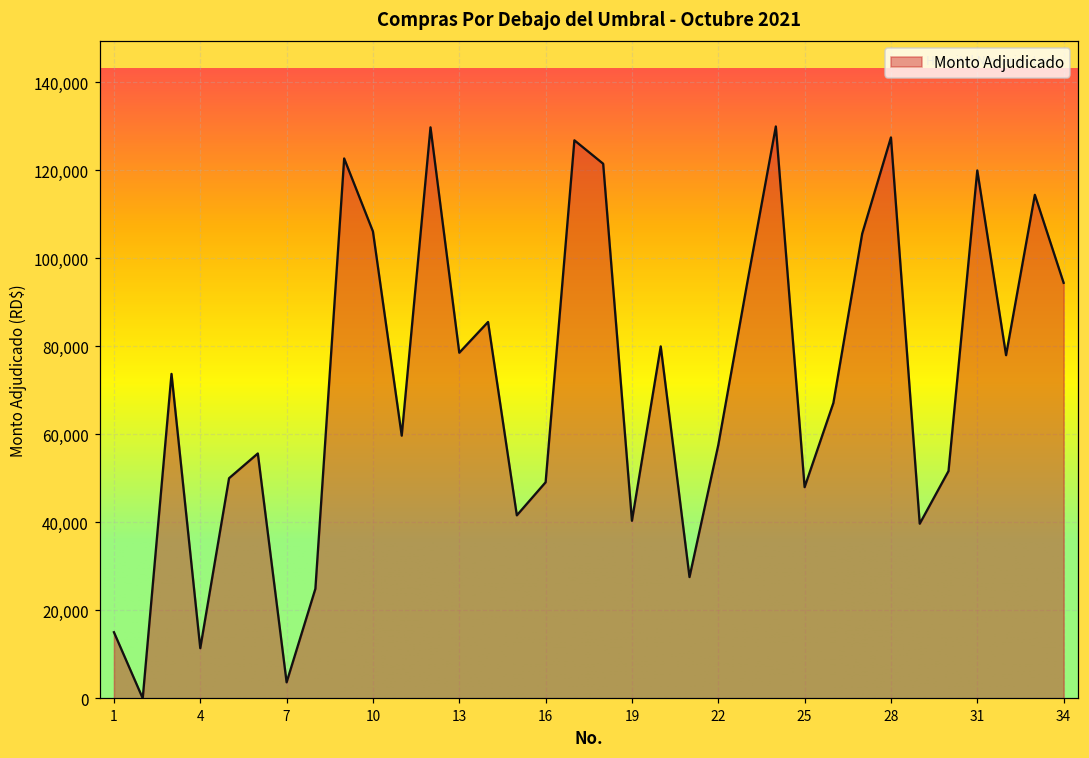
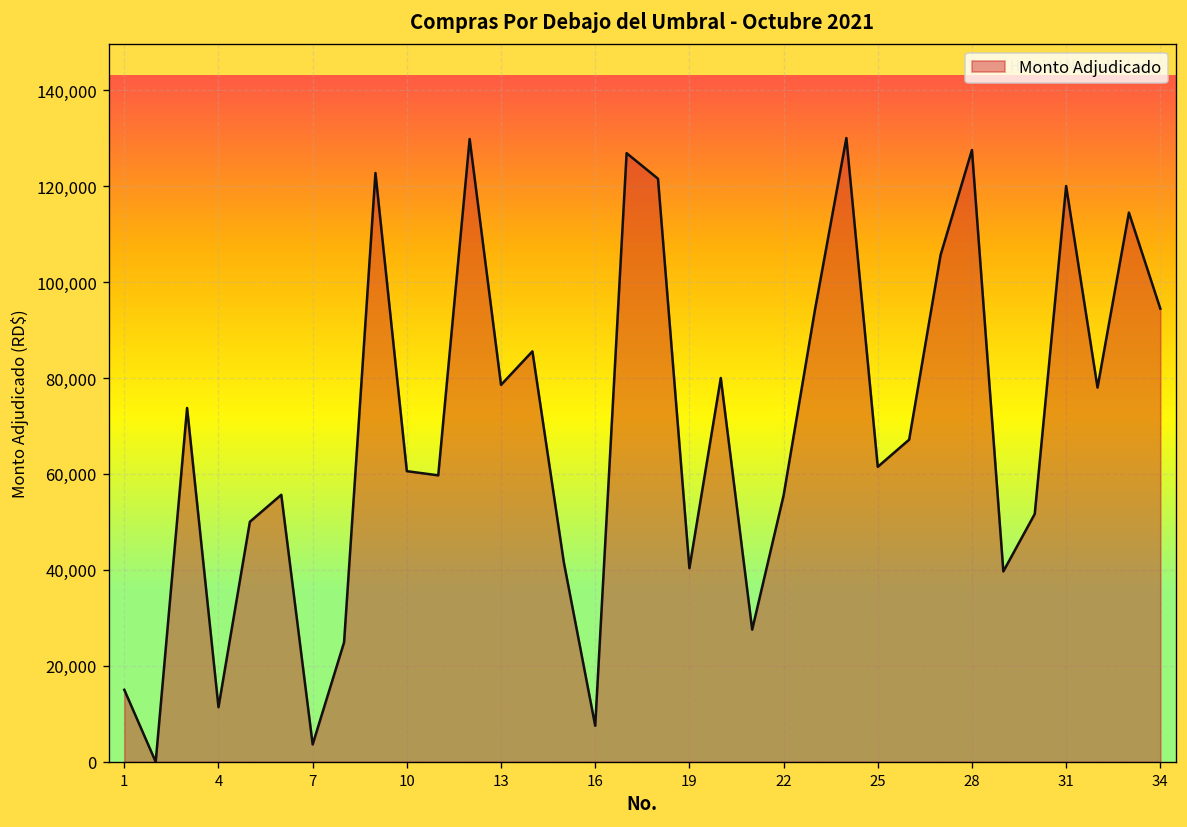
  {
    "1": "15,000",
    "4": "11,000",
    "7": "4,000",
-   "10": "106,000",
+   "10": "61,000",
    "13": "79,000",
-   "16": "49,000",
+   "16": "8,000",
    "19": "40,000",
-   "22": "58,000",
-   "25": "48,000",
+   "22": "56,000",
+   "25": "61,000",
    "28": "128,000",
    "31": "120,000",
    "34": "94,000"
  }
